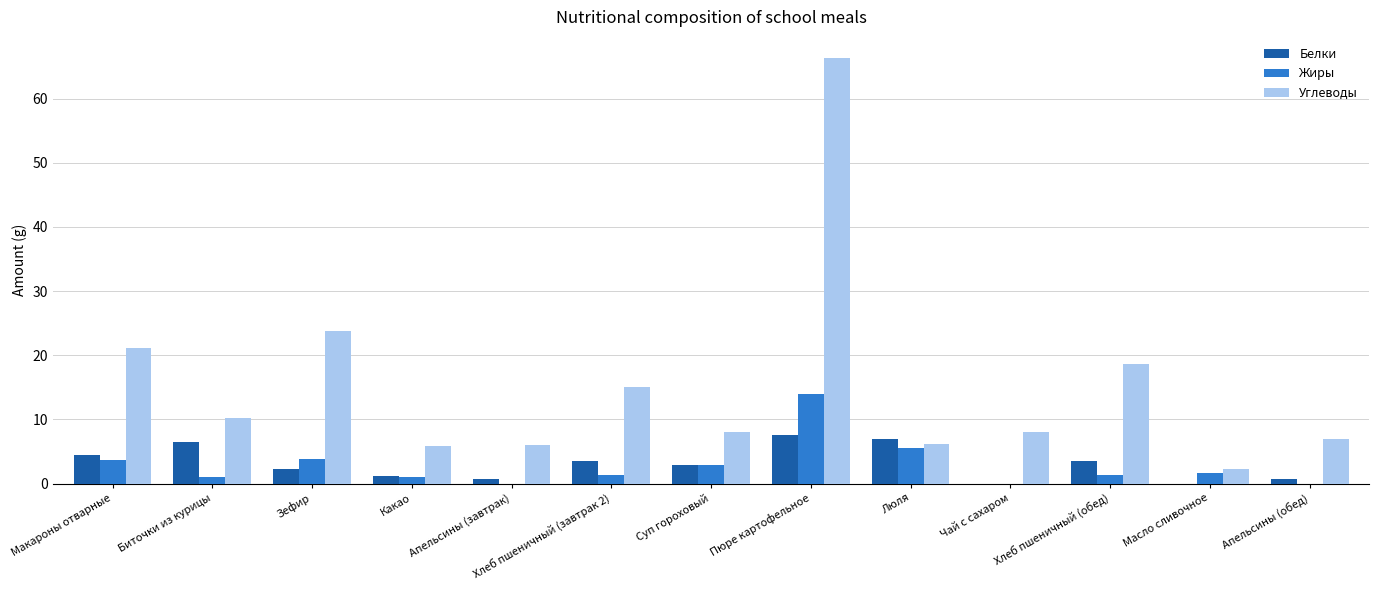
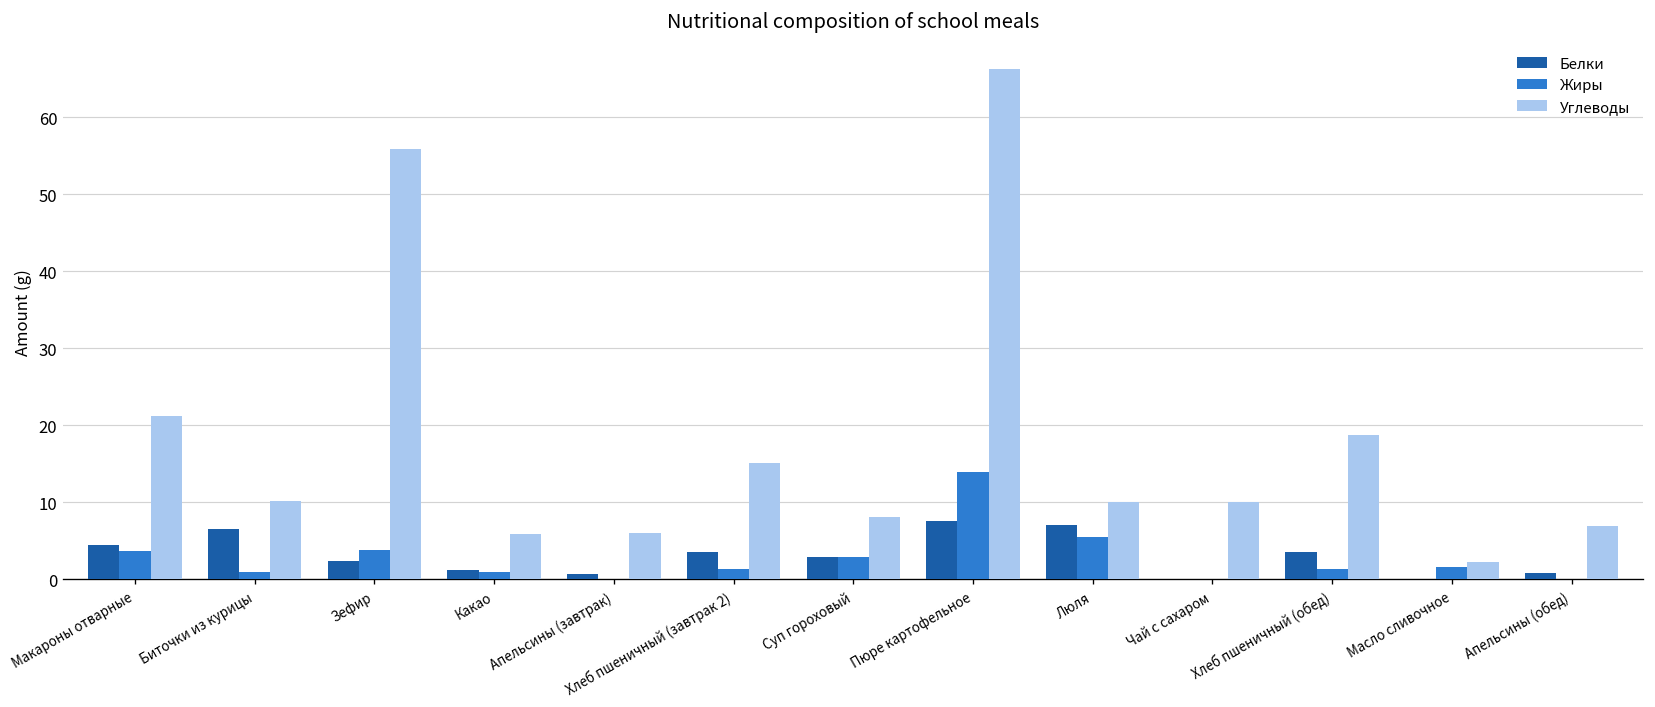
  {
    "Углеводы": {
      "Макароны отварные": 21,
      "Биточки из курицы": 10,
-     "Зефир": 24,
+     "Зефир": 56,
      "Какао": 6,
      "Апельсины (завтрак)": 6,
      "Хлеб пшеничный (завтрак 2)": 15,
      "Суп гороховый": 8,
      "Пюре картофельное": 66,
-     "Люля": 6,
-     "Чай с сахаром": 8,
+     "Люля": 10,
+     "Чай с сахаром": 10,
      "Хлеб пшеничный (обед)": 19,
      "Масло сливочное": 2,
      "Апельсины (обед)": 7
    }
  }
